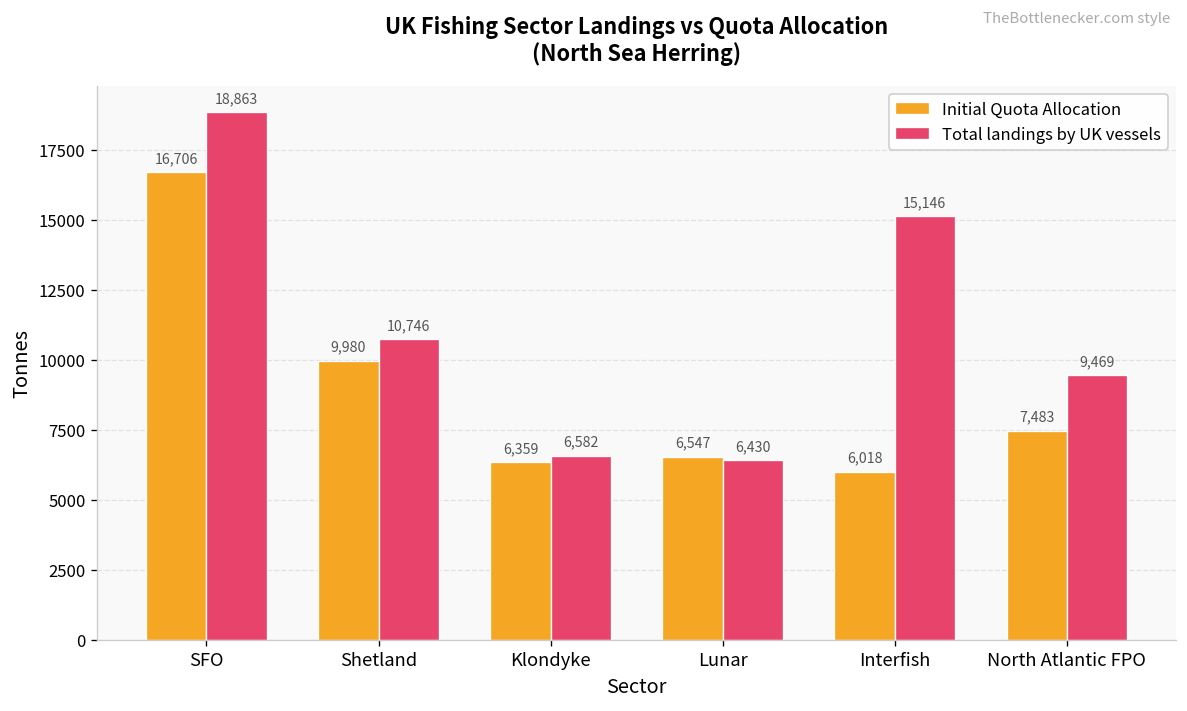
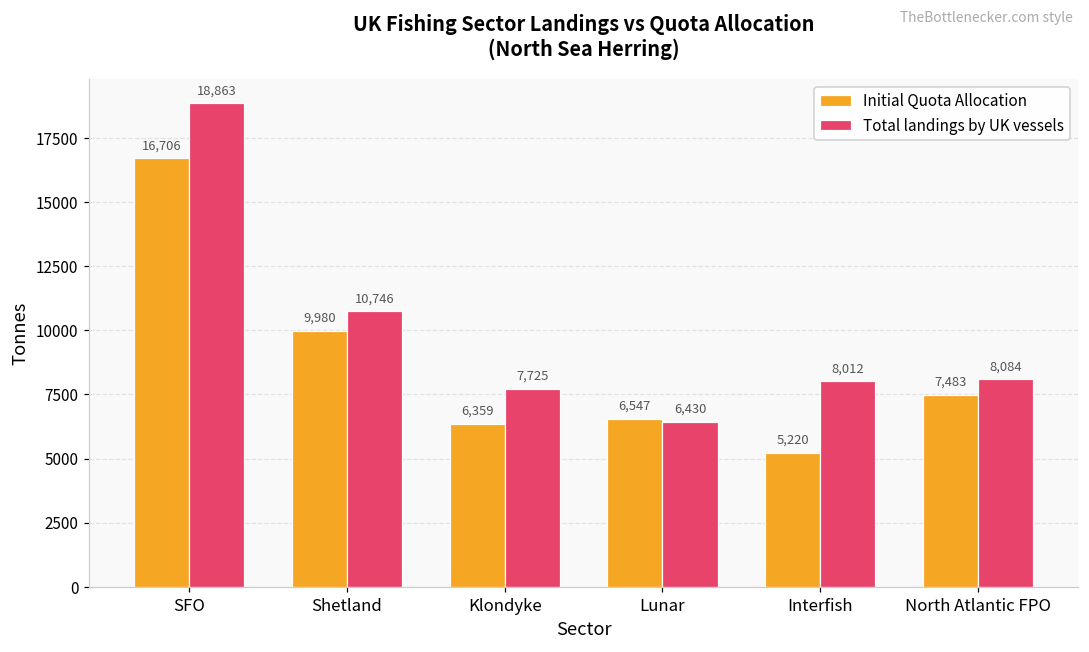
  {
    "Initial Quota Allocation": {
      "SFO": "16,706",
      "Shetland": "9,980",
      "Klondyke": "6,359",
      "Lunar": "6,547",
-     "Interfish": "6,018",
+     "Interfish": "5,220",
      "North Atlantic FPO": "7,483"
    },
    "Total landings by UK vessels": {
      "SFO": "18,863",
      "Shetland": "10,746",
-     "Klondyke": "6,582",
+     "Klondyke": "7,725",
      "Lunar": "6,430",
-     "Interfish": "15,146",
-     "North Atlantic FPO": "9,469"
+     "Interfish": "8,012",
+     "North Atlantic FPO": "8,084"
    }
  }
